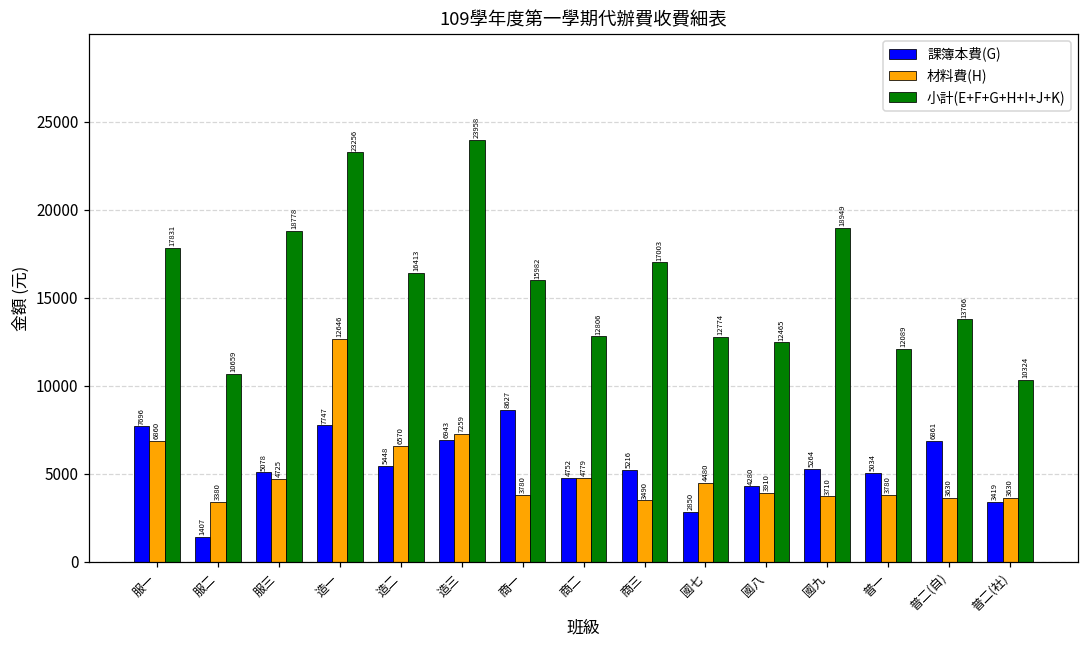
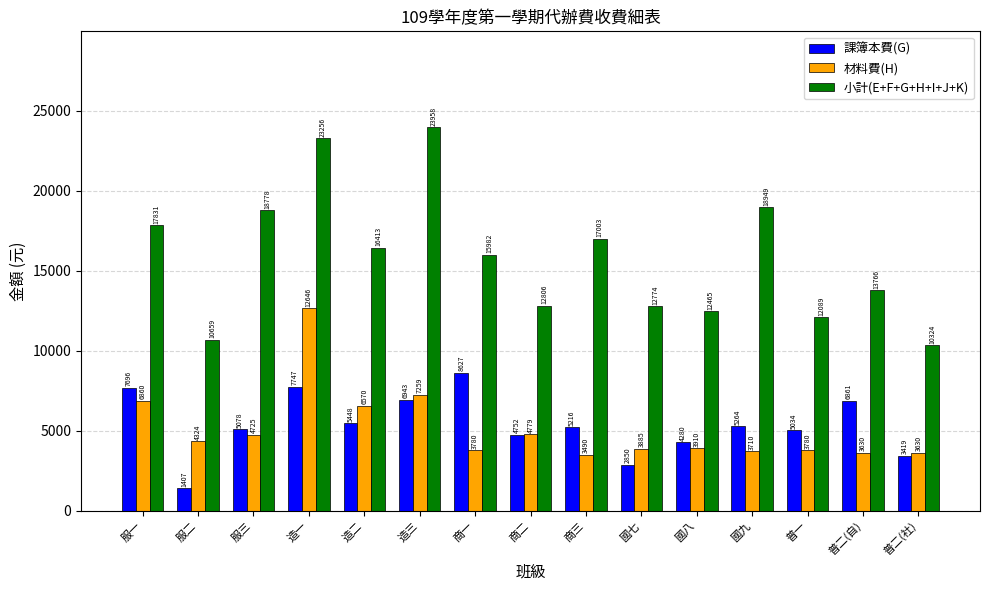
  {
    "課簿本費(G)": {
      "服一": 7696,
      "服二": 1407,
      "服三": 5078,
      "造一": 7747,
      "造二": 5448,
      "造三": 6943,
      "商一": 8627,
      "商二": 4752,
      "商三": 5216,
      "國七": 2850,
      "國八": 4280,
      "國九": 5264,
      "普一": 5034,
      "普二(自)": 6861,
      "普二(社)": 3419
    },
    "材料費(H)": {
      "服一": 6860,
-     "服二": 3380,
+     "服二": 4324,
      "服三": 4725,
      "造一": 12646,
      "造二": 6570,
      "造三": 7259,
      "商一": 3780,
      "商二": 4779,
      "商三": 3490,
-     "國七": 4480,
+     "國七": 3885,
      "國八": 3910,
      "國九": 3710,
      "普一": 3780,
      "普二(自)": 3630,
      "普二(社)": 3630
    },
    "小計(E+F+G+H+I+J+K)": {
      "服一": 17831,
      "服二": 10659,
      "服三": 18778,
      "造一": 23256,
      "造二": 16413,
      "造三": 23958,
      "商一": 15982,
      "商二": 12806,
      "商三": 17003,
      "國七": 12774,
      "國八": 12465,
      "國九": 18949,
      "普一": 12089,
      "普二(自)": 13766,
      "普二(社)": 10324
    }
  }
